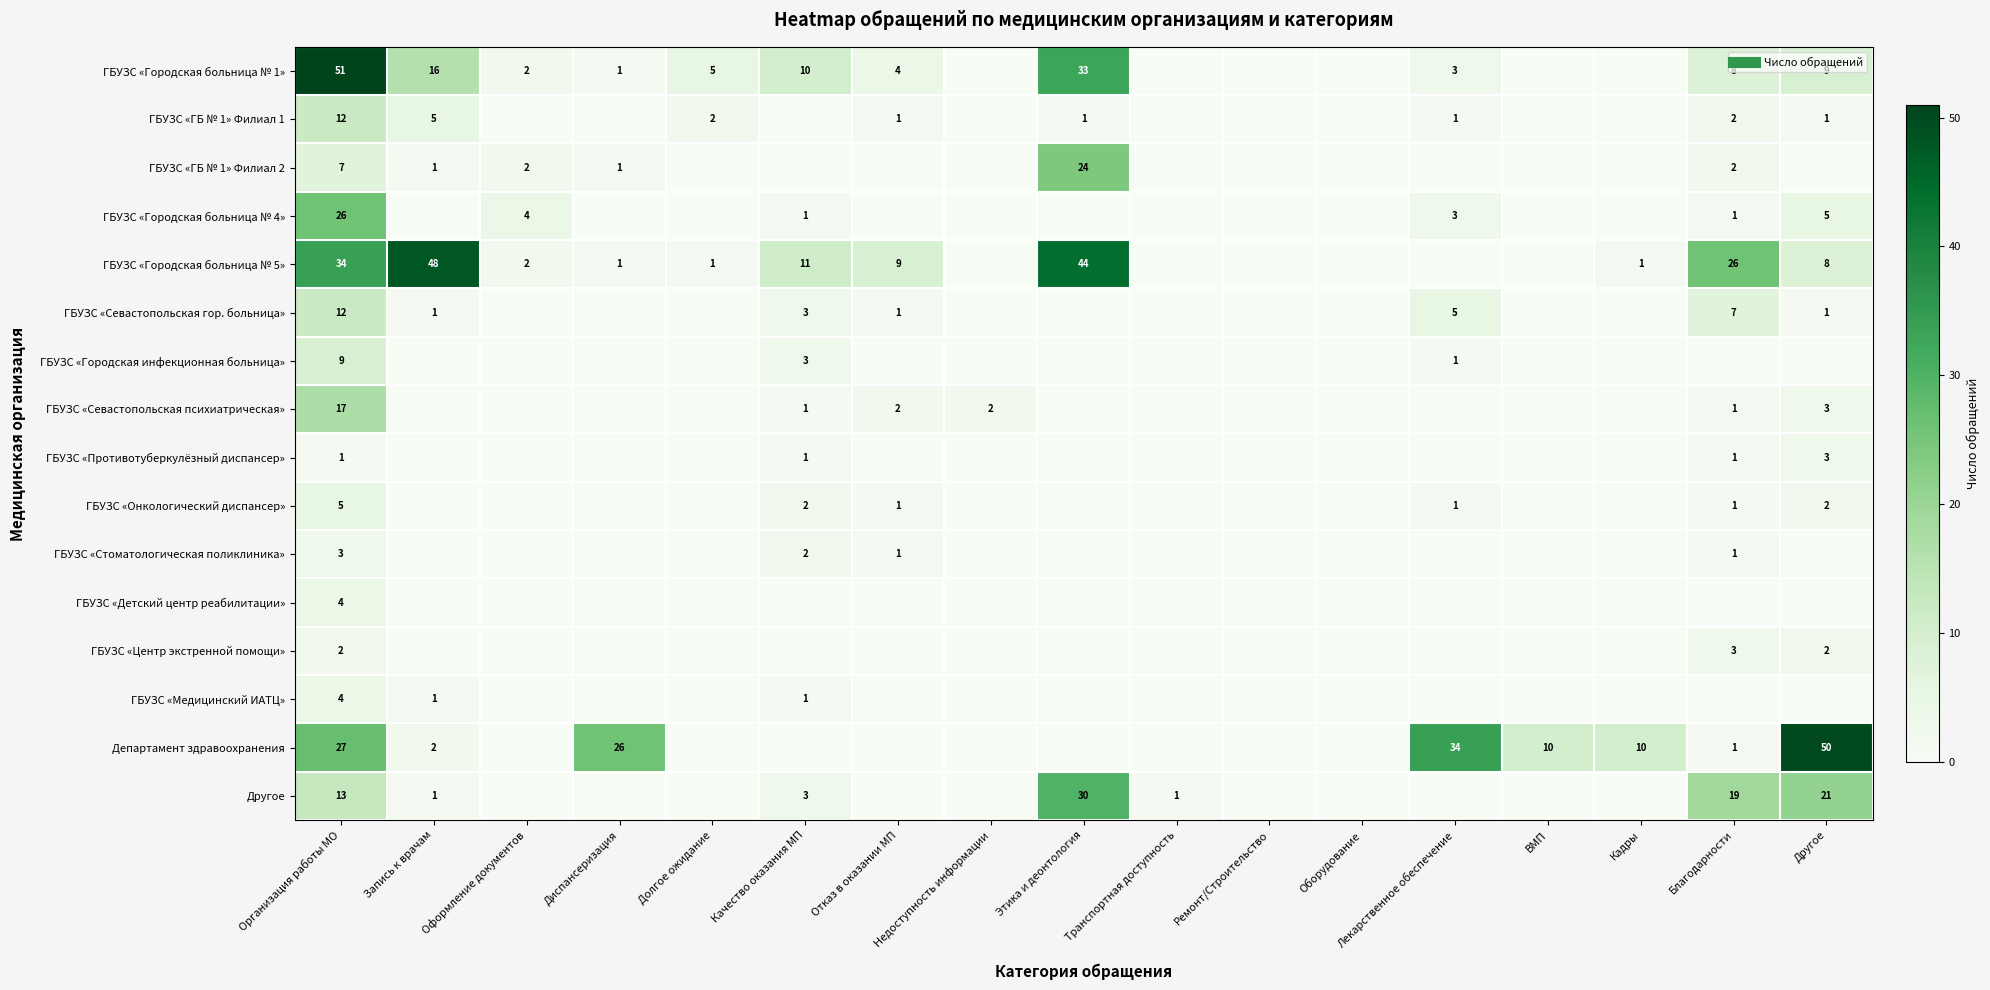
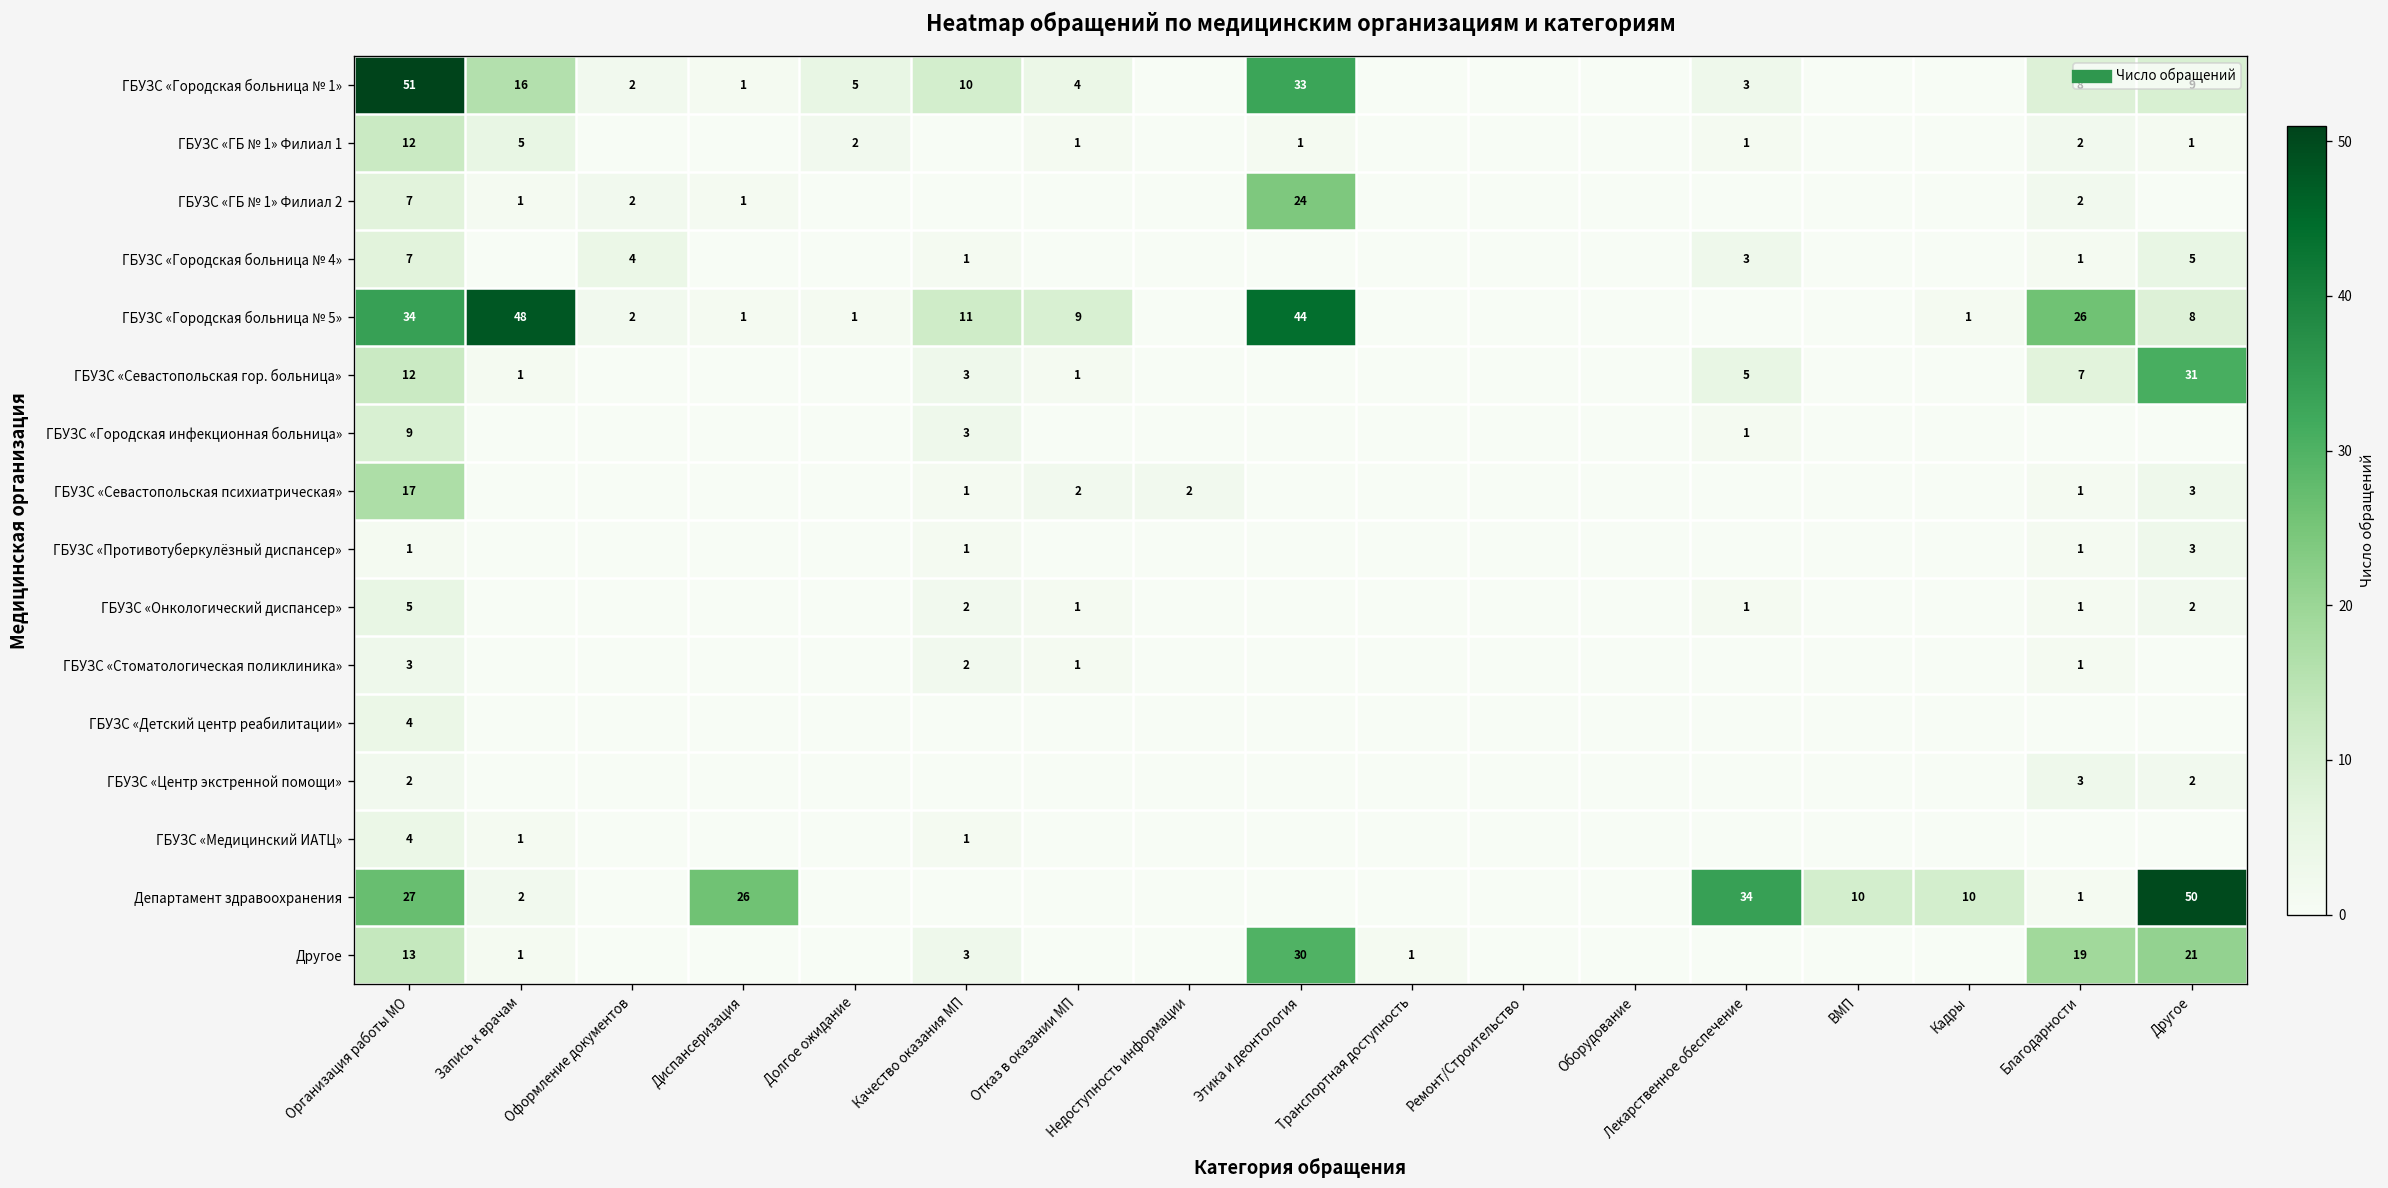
  {
    "ГБУЗС «Городская больница № 1»": {
      "Организация работы МО": 51,
      "Запись к врачам": 16,
      "Оформление документов": 2,
      "Диспансеризация": 1,
      "Долгое ожидание": 5,
      "Качество оказания МП": 10,
      "Отказ в оказании МП": 4,
      "Этика и деонтология": 33,
      "Лекарственное обеспечение": 3
    },
    "ГБУЗС «ГБ № 1» Филиал 1": {
      "Организация работы МО": 12,
      "Запись к врачам": 5,
      "Долгое ожидание": 2,
      "Отказ в оказании МП": 1,
      "Этика и деонтология": 1,
      "Лекарственное обеспечение": 1,
      "Благодарности": 2,
      "Другое": 1
    },
    "ГБУЗС «ГБ № 1» Филиал 2": {
      "Организация работы МО": 7,
      "Запись к врачам": 1,
      "Оформление документов": 2,
      "Диспансеризация": 1,
      "Этика и деонтология": 24,
      "Благодарности": 2
    },
    "ГБУЗС «Городская больница № 4»": {
-     "Организация работы МО": 26,
+     "Организация работы МО": 7,
      "Оформление документов": 4,
      "Качество оказания МП": 1,
      "Лекарственное обеспечение": 3,
      "Благодарности": 1,
      "Другое": 5
    },
    "ГБУЗС «Городская больница № 5»": {
      "Организация работы МО": 34,
      "Запись к врачам": 48,
      "Оформление документов": 2,
      "Диспансеризация": 1,
      "Долгое ожидание": 1,
      "Качество оказания МП": 11,
      "Отказ в оказании МП": 9,
      "Этика и деонтология": 44,
      "Кадры": 1,
      "Благодарности": 26,
      "Другое": 8
    },
    "ГБУЗС «Севастопольская гор. больница»": {
      "Организация работы МО": 12,
      "Запись к врачам": 1,
      "Качество оказания МП": 3,
      "Отказ в оказании МП": 1,
      "Лекарственное обеспечение": 5,
      "Благодарности": 7,
-     "Другое": 1
+     "Другое": 31
    },
    "ГБУЗС «Городская инфекционная больница»": {
      "Организация работы МО": 9,
      "Качество оказания МП": 3,
      "Лекарственное обеспечение": 1
    },
    "ГБУЗС «Севастопольская психиатрическая»": {
      "Организация работы МО": 17,
      "Качество оказания МП": 1,
      "Отказ в оказании МП": 2,
      "Недоступность информации": 2,
      "Благодарности": 1,
      "Другое": 3
    },
    "ГБУЗС «Противотуберкулёзный диспансер»": {
      "Организация работы МО": 1,
      "Качество оказания МП": 1,
      "Благодарности": 1,
      "Другое": 3
    },
    "ГБУЗС «Онкологический диспансер»": {
      "Организация работы МО": 5,
      "Качество оказания МП": 2,
      "Отказ в оказании МП": 1,
      "Лекарственное обеспечение": 1,
      "Благодарности": 1,
      "Другое": 2
    },
    "ГБУЗС «Стоматологическая поликлиника»": {
      "Организация работы МО": 3,
      "Качество оказания МП": 2,
      "Отказ в оказании МП": 1,
      "Благодарности": 1
    },
    "ГБУЗС «Детский центр реабилитации»": {
      "Организация работы МО": 4
    },
    "ГБУЗС «Центр экстренной помощи»": {
      "Организация работы МО": 2,
      "Благодарности": 3,
      "Другое": 2
    },
    "ГБУЗС «Медицинский ИАТЦ»": {
      "Организация работы МО": 4,
      "Запись к врачам": 1,
      "Качество оказания МП": 1
    },
    "Департамент здравоохранения": {
      "Организация работы МО": 27,
      "Запись к врачам": 2,
      "Диспансеризация": 26,
      "Лекарственное обеспечение": 34,
      "ВМП": 10,
      "Кадры": 10,
      "Благодарности": 1,
      "Другое": 50
    },
    "Другое": {
      "Организация работы МО": 13,
      "Запись к врачам": 1,
      "Качество оказания МП": 3,
      "Этика и деонтология": 30,
      "Транспортная доступность": 1,
      "Благодарности": 19,
      "Другое": 21
    }
  }
